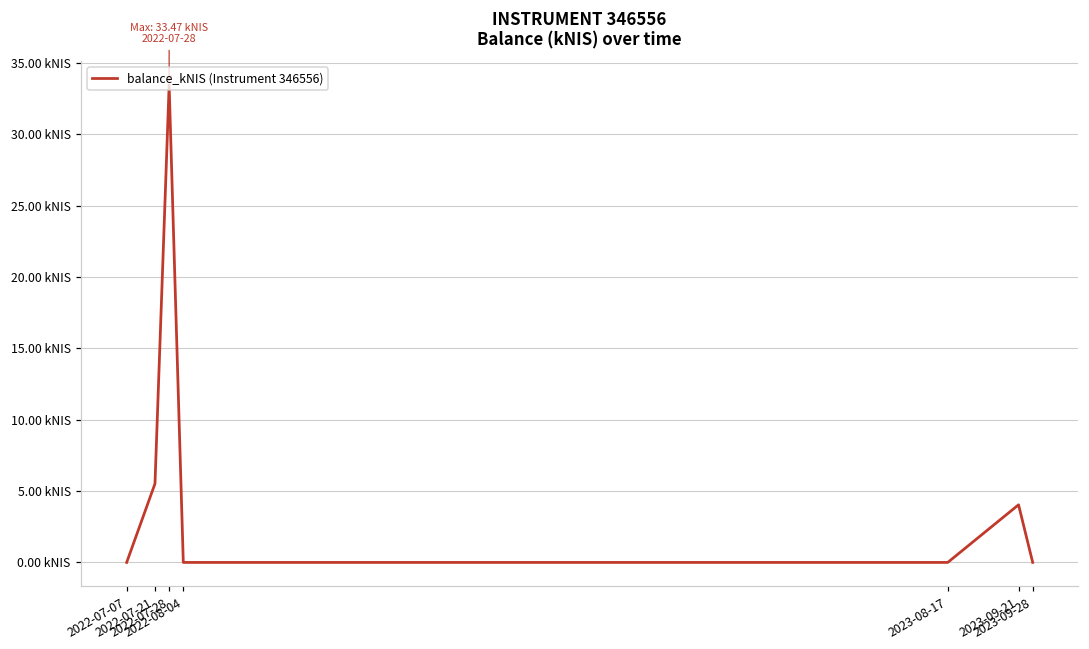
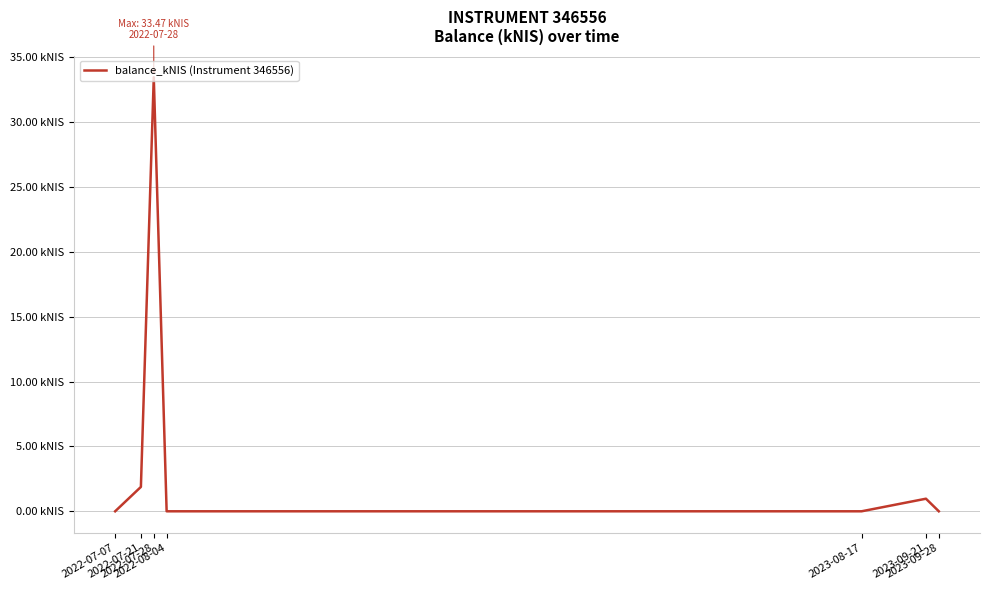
  {
    "2022-07-07": "0.0 kNIS",
-   "2022-07-21": "5.5 kNIS",
+   "2022-07-21": "1.9 kNIS",
    "2022-08-04": "0.0 kNIS",
    "2023-08-17": "0.0 kNIS",
-   "2023-09-21": "4.0 kNIS",
+   "2023-09-21": "1.0 kNIS",
    "2023-09-28": "0.0 kNIS"
  }
